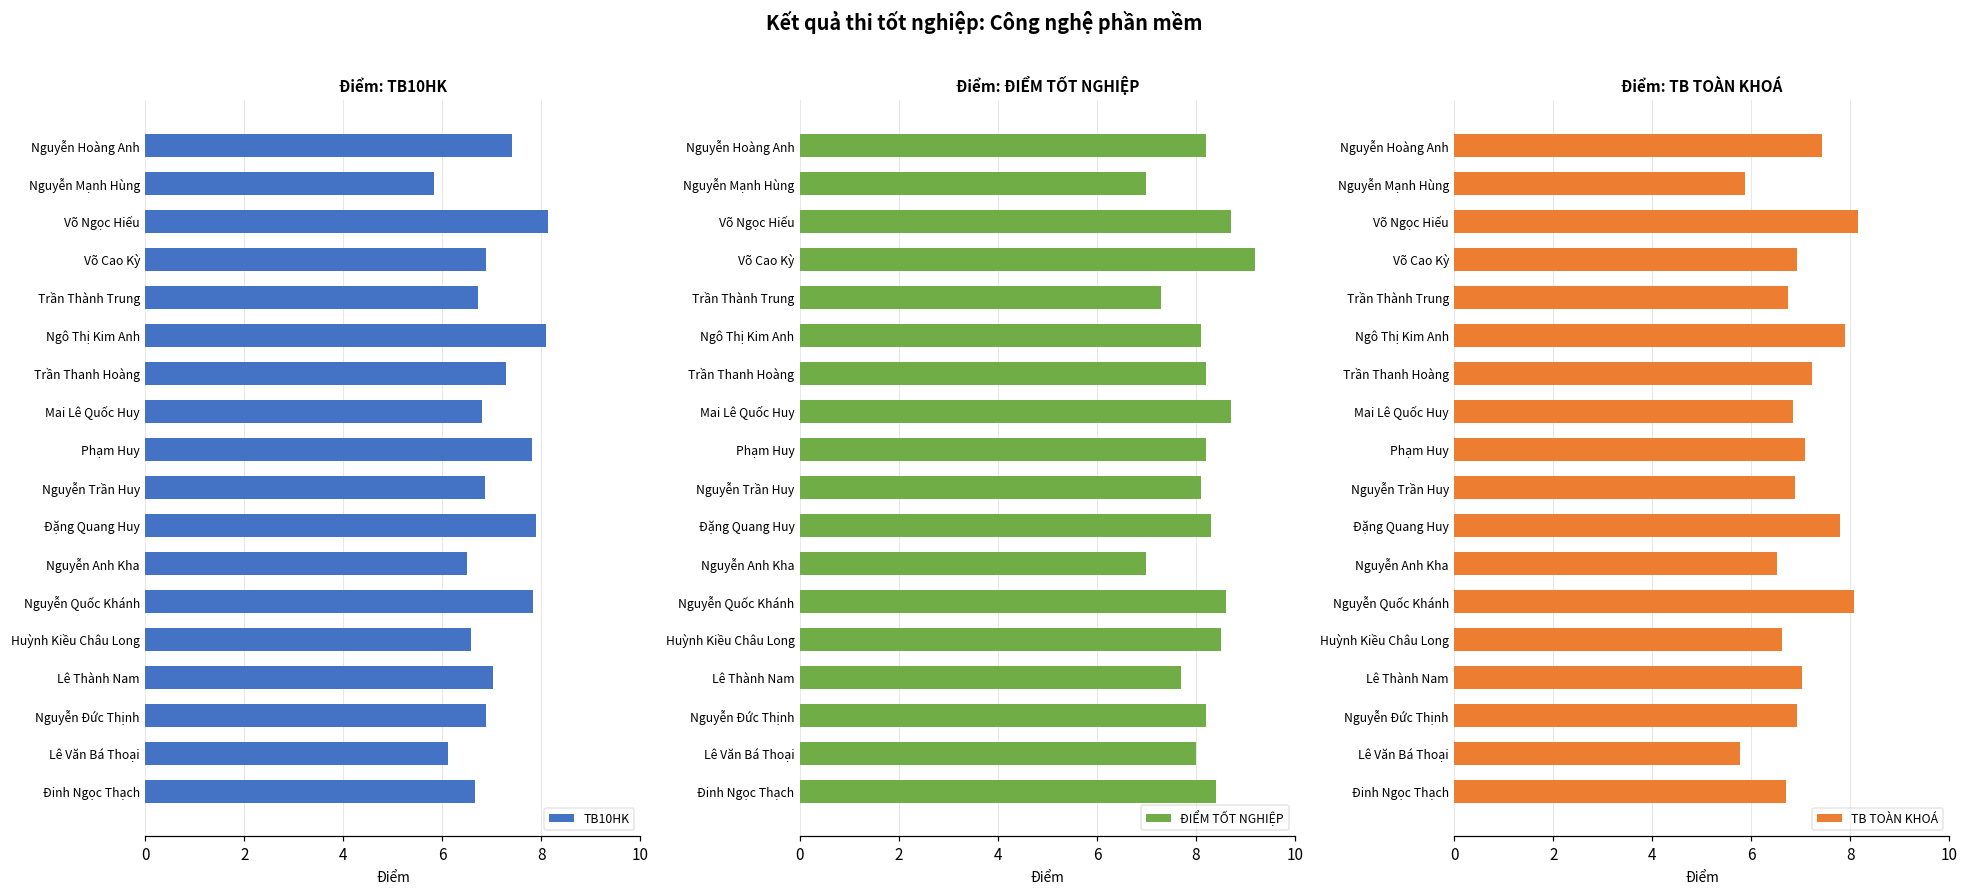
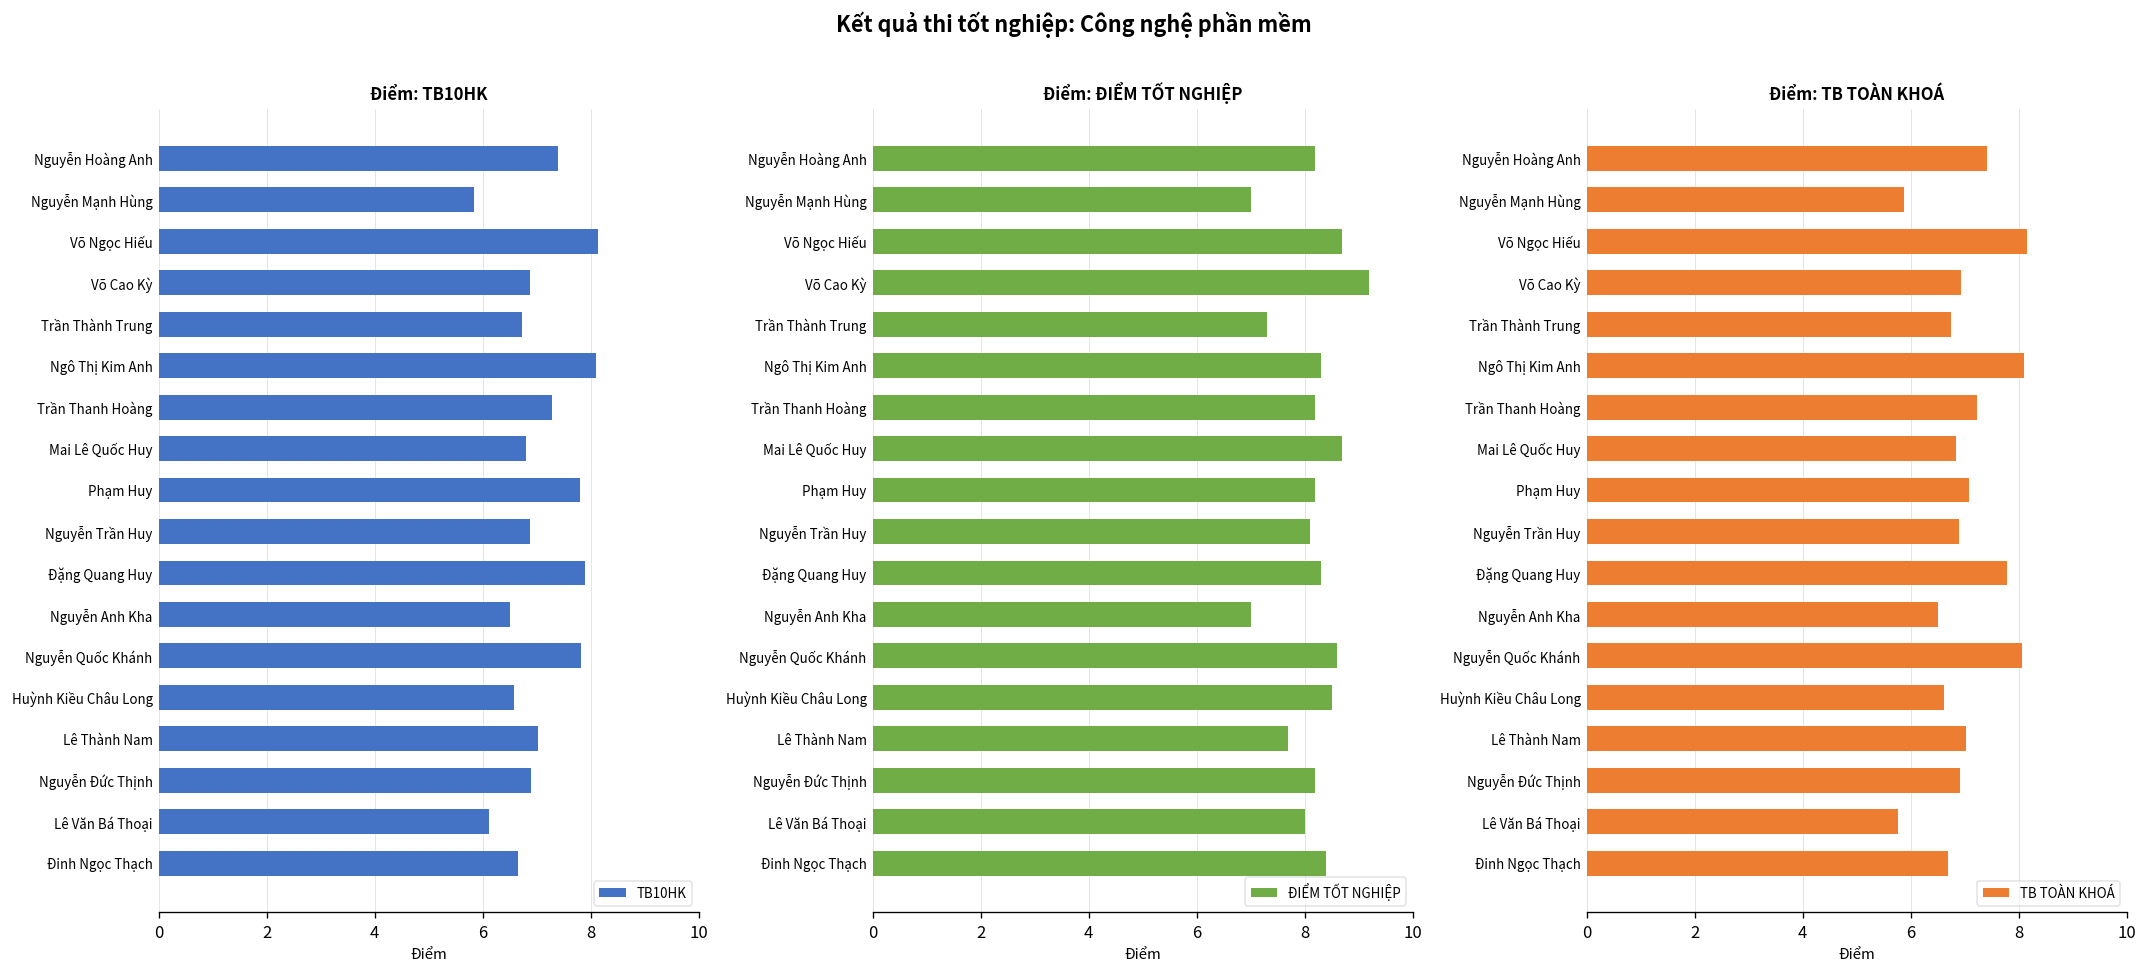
  {
    "Điểm: TB10HK": {
      "Nguyễn Hoàng Anh": 7.4,
      "Nguyễn Mạnh Hùng": 5.8,
      "Võ Ngọc Hiếu": 8.1,
      "Võ Cao Kỳ": 6.9,
      "Trần Thành Trung": 6.7,
      "Ngô Thị Kim Anh": 8.1,
      "Trần Thanh Hoàng": 7.3,
      "Mai Lê Quốc Huy": 6.8,
      "Phạm Huy": 7.8,
      "Nguyễn Trần Huy": 6.9,
      "Đặng Quang Huy": 7.9,
      "Nguyễn Anh Kha": 6.5,
      "Nguyễn Quốc Khánh": 7.8,
      "Huỳnh Kiều Châu Long": 6.6,
      "Lê Thành Nam": 7.0,
      "Nguyễn Đức Thịnh": 6.9,
      "Lê Văn Bá Thoại": 6.1,
      "Đinh Ngọc Thạch": 6.7
    },
    "Điểm: ĐIỂM TỐT NGHIỆP": {
      "Nguyễn Hoàng Anh": 8.2,
      "Nguyễn Mạnh Hùng": 7.0,
      "Võ Ngọc Hiếu": 8.7,
      "Võ Cao Kỳ": 9.2,
      "Trần Thành Trung": 7.3,
-     "Ngô Thị Kim Anh": 8.1,
+     "Ngô Thị Kim Anh": 8.3,
      "Trần Thanh Hoàng": 8.2,
      "Mai Lê Quốc Huy": 8.7,
      "Phạm Huy": 8.2,
      "Nguyễn Trần Huy": 8.1,
      "Đặng Quang Huy": 8.3,
      "Nguyễn Anh Kha": 7.0,
      "Nguyễn Quốc Khánh": 8.6,
      "Huỳnh Kiều Châu Long": 8.5,
      "Lê Thành Nam": 7.7,
      "Nguyễn Đức Thịnh": 8.2,
      "Lê Văn Bá Thoại": 8.0,
      "Đinh Ngọc Thạch": 8.4
    },
    "Điểm: TB TOÀN KHOÁ": {
      "Nguyễn Hoàng Anh": 7.4,
      "Nguyễn Mạnh Hùng": 5.9,
      "Võ Ngọc Hiếu": 8.2,
      "Võ Cao Kỳ": 6.9,
      "Trần Thành Trung": 6.7,
-     "Ngô Thị Kim Anh": 7.9,
+     "Ngô Thị Kim Anh": 8.1,
      "Trần Thanh Hoàng": 7.2,
      "Mai Lê Quốc Huy": 6.8,
      "Phạm Huy": 7.1,
      "Nguyễn Trần Huy": 6.9,
      "Đặng Quang Huy": 7.8,
      "Nguyễn Anh Kha": 6.5,
      "Nguyễn Quốc Khánh": 8.1,
      "Huỳnh Kiều Châu Long": 6.6,
      "Lê Thành Nam": 7.0,
      "Nguyễn Đức Thịnh": 6.9,
      "Lê Văn Bá Thoại": 5.8,
      "Đinh Ngọc Thạch": 6.7
    }
  }
